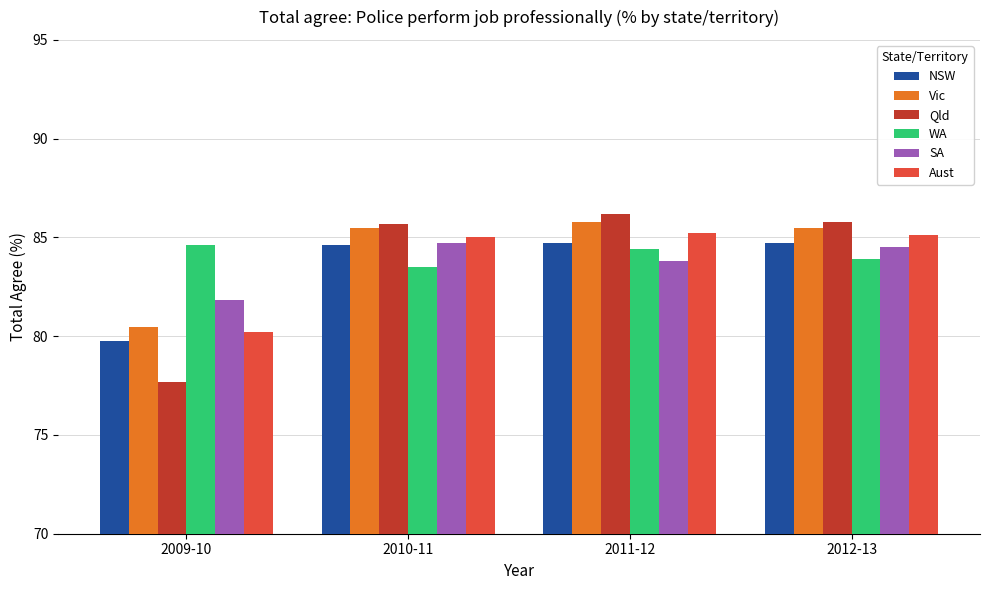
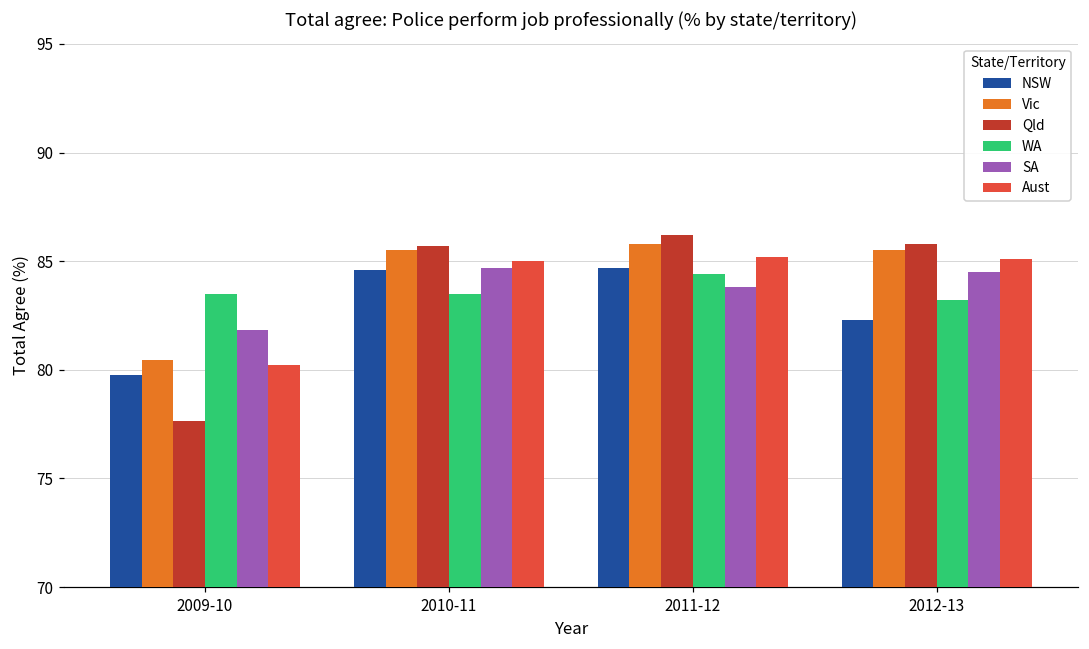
  {
    "NSW": {
      "2009-10": 79.8,
      "2010-11": 84.6,
      "2011-12": 84.7,
-     "2012-13": 84.7
+     "2012-13": 82.3
    },
    "WA": {
-     "2009-10": 84.6,
+     "2009-10": 83.5,
      "2010-11": 83.5,
      "2011-12": 84.4,
-     "2012-13": 83.9
+     "2012-13": 83.2
    },
    "SA": {
      "2009-10": 81.9,
      "2010-11": 84.7,
      "2011-12": 83.8,
      "2012-13": 84.5
    }
  }
